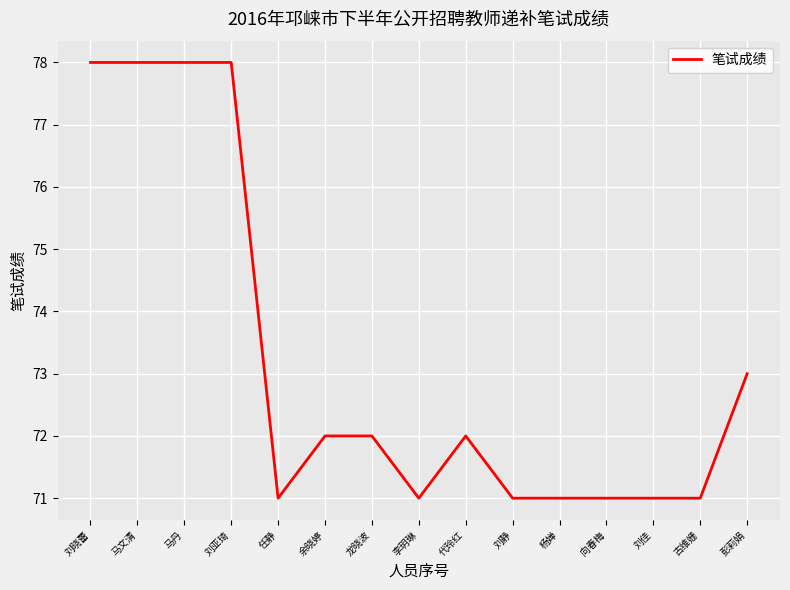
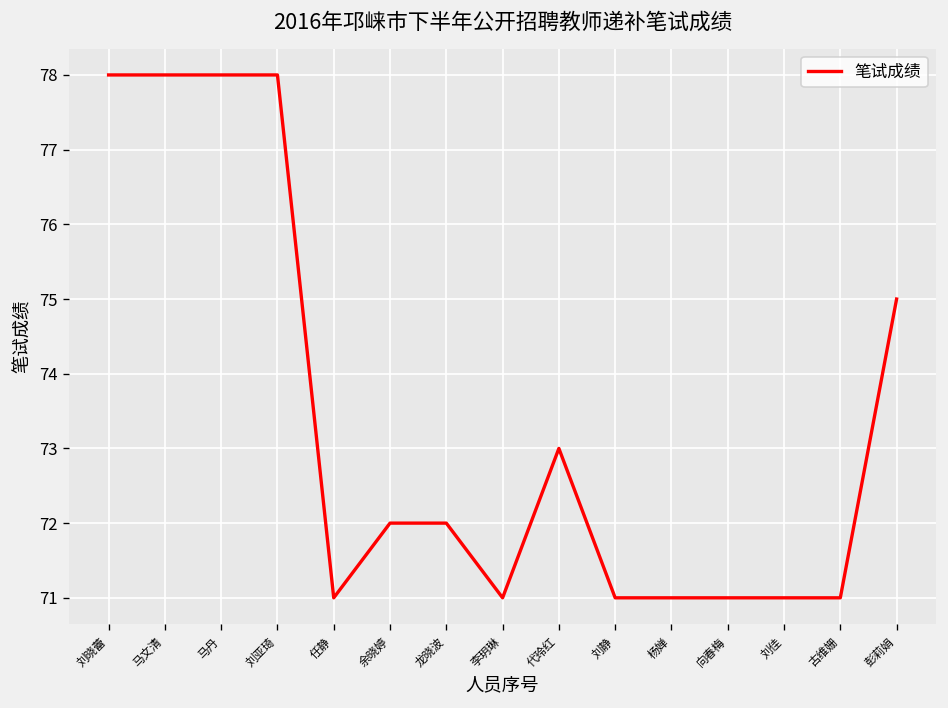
  {
    "刘晓蕾": 78,
    "马文清": 78,
    "马丹": 78,
    "刘亚琦": 78,
    "任静": 71,
    "余晓婷": 72,
    "龙晓波": 72,
    "李玥琳": 71,
-   "代玲红": 72,
+   "代玲红": 73,
    "刘静": 71,
    "杨婵": 71,
    "向春梅": 71,
    "刘佳": 71,
    "古维姗": 71,
-   "彭莉娟": 73
+   "彭莉娟": 75
  }
